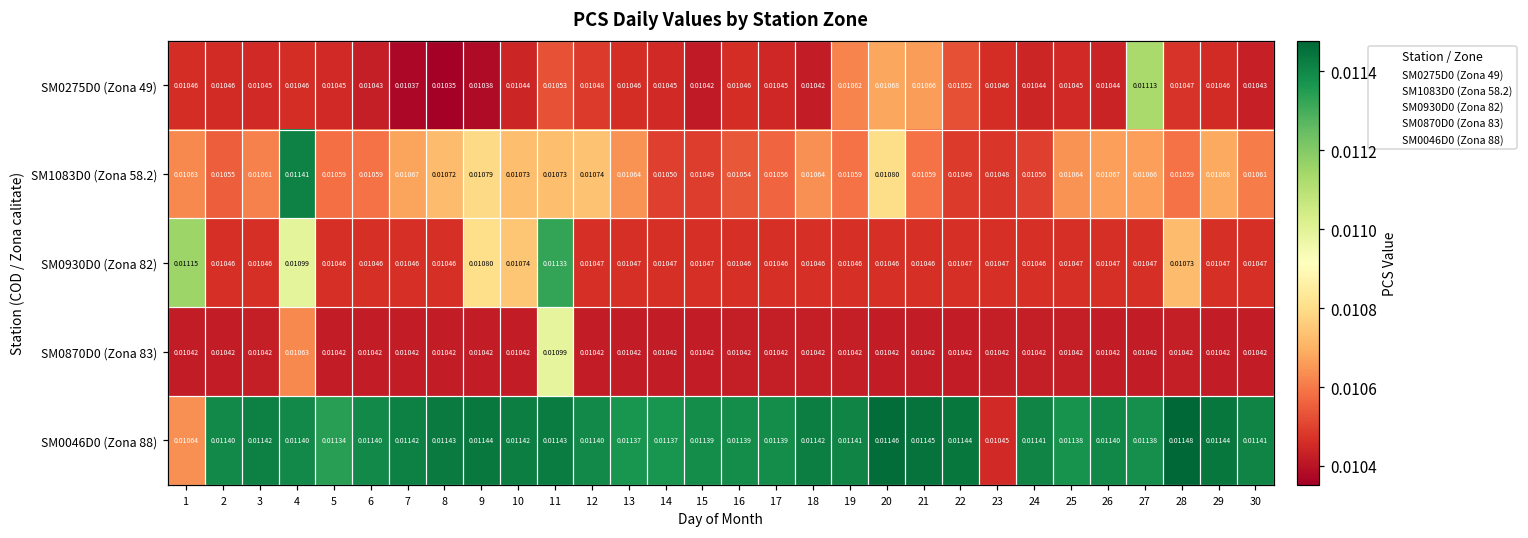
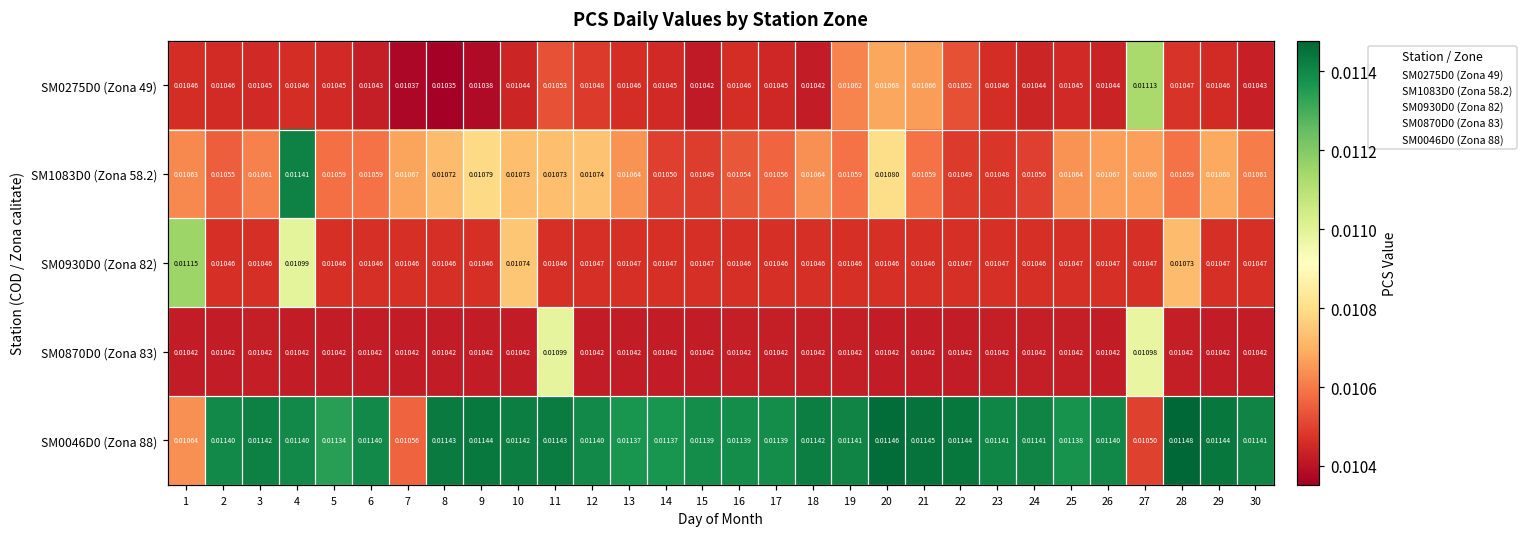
  {
    "SM0275D0 (Zona 49)": {
      "1": 0.01046,
      "2": 0.01046,
      "3": 0.01045,
      "4": 0.01046,
      "5": 0.01045,
      "6": 0.01043,
      "7": 0.01037,
      "8": 0.01035,
      "9": 0.01038,
      "10": 0.01044,
      "11": 0.01053,
      "12": 0.01048,
      "13": 0.01046,
      "14": 0.01045,
      "15": 0.01042,
      "16": 0.01046,
      "17": 0.01045,
      "18": 0.01042,
      "19": 0.01062,
      "20": 0.01068,
      "21": 0.01066,
      "22": 0.01052,
      "23": 0.01046,
      "24": 0.01044,
      "25": 0.01045,
      "26": 0.01044,
      "27": 0.01113,
      "28": 0.01047,
      "29": 0.01046,
      "30": 0.01043
    },
    "SM1083D0 (Zona 58.2)": {
      "1": 0.01063,
      "2": 0.01055,
      "3": 0.01061,
      "4": 0.01141,
      "5": 0.01059,
      "6": 0.01059,
      "7": 0.01067,
      "8": 0.01072,
      "9": 0.01079,
      "10": 0.01073,
      "11": 0.01073,
      "12": 0.01074,
      "13": 0.01064,
      "14": 0.01050,
      "15": 0.01049,
      "16": 0.01054,
      "17": 0.01056,
      "18": 0.01064,
      "19": 0.01059,
      "20": 0.01080,
      "21": 0.01059,
      "22": 0.01049,
      "23": 0.01048,
      "24": 0.01050,
      "25": 0.01064,
      "26": 0.01067,
      "27": 0.01066,
      "28": 0.01059,
      "29": 0.01068,
      "30": 0.01061
    },
    "SM0930D0 (Zona 82)": {
      "1": 0.01115,
      "2": 0.01046,
      "3": 0.01046,
      "4": 0.01099,
      "5": 0.01046,
      "6": 0.01046,
      "7": 0.01046,
      "8": 0.01046,
-     "9": 0.01080,
+     "9": 0.01046,
      "10": 0.01074,
-     "11": 0.01133,
+     "11": 0.01046,
      "12": 0.01047,
      "13": 0.01047,
      "14": 0.01047,
      "15": 0.01047,
      "16": 0.01046,
      "17": 0.01046,
      "18": 0.01046,
      "19": 0.01046,
      "20": 0.01046,
      "21": 0.01046,
      "22": 0.01047,
      "23": 0.01047,
      "24": 0.01046,
      "25": 0.01047,
      "26": 0.01047,
      "27": 0.01047,
      "28": 0.01073,
      "29": 0.01047,
      "30": 0.01047
    },
    "SM0870D0 (Zona 83)": {
      "1": 0.01042,
      "2": 0.01042,
      "3": 0.01042,
-     "4": 0.01063,
+     "4": 0.01042,
      "5": 0.01042,
      "6": 0.01042,
      "7": 0.01042,
      "8": 0.01042,
      "9": 0.01042,
      "10": 0.01042,
      "11": 0.01099,
      "12": 0.01042,
      "13": 0.01042,
      "14": 0.01042,
      "15": 0.01042,
      "16": 0.01042,
      "17": 0.01042,
      "18": 0.01042,
      "19": 0.01042,
      "20": 0.01042,
      "21": 0.01042,
      "22": 0.01042,
      "23": 0.01042,
      "24": 0.01042,
      "25": 0.01042,
      "26": 0.01042,
-     "27": 0.01042,
+     "27": 0.01098,
      "28": 0.01042,
      "29": 0.01042,
      "30": 0.01042
    },
    "SM0046D0 (Zona 88)": {
      "1": 0.01064,
      "2": 0.01140,
      "3": 0.01142,
      "4": 0.01140,
      "5": 0.01134,
      "6": 0.01140,
-     "7": 0.01142,
+     "7": 0.01056,
      "8": 0.01143,
      "9": 0.01144,
      "10": 0.01142,
      "11": 0.01143,
      "12": 0.01140,
      "13": 0.01137,
      "14": 0.01137,
      "15": 0.01139,
      "16": 0.01139,
      "17": 0.01139,
      "18": 0.01142,
      "19": 0.01141,
      "20": 0.01146,
      "21": 0.01145,
      "22": 0.01144,
-     "23": 0.01045,
+     "23": 0.01141,
      "24": 0.01141,
      "25": 0.01138,
      "26": 0.01140,
-     "27": 0.01138,
+     "27": 0.01050,
      "28": 0.01148,
      "29": 0.01144,
      "30": 0.01141
    }
  }
